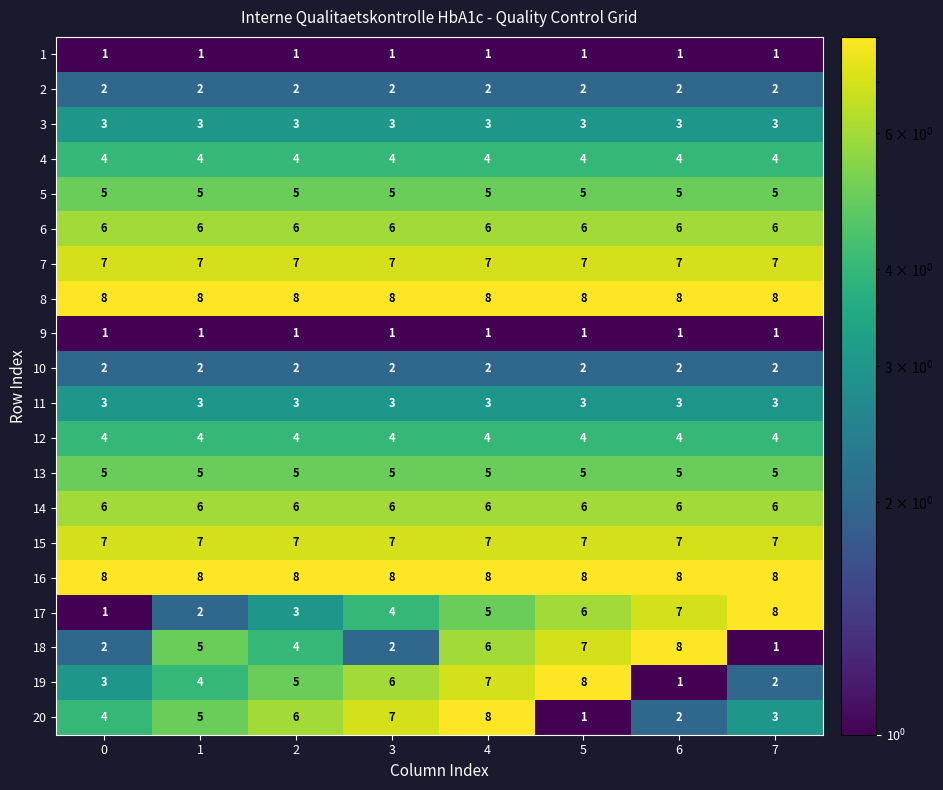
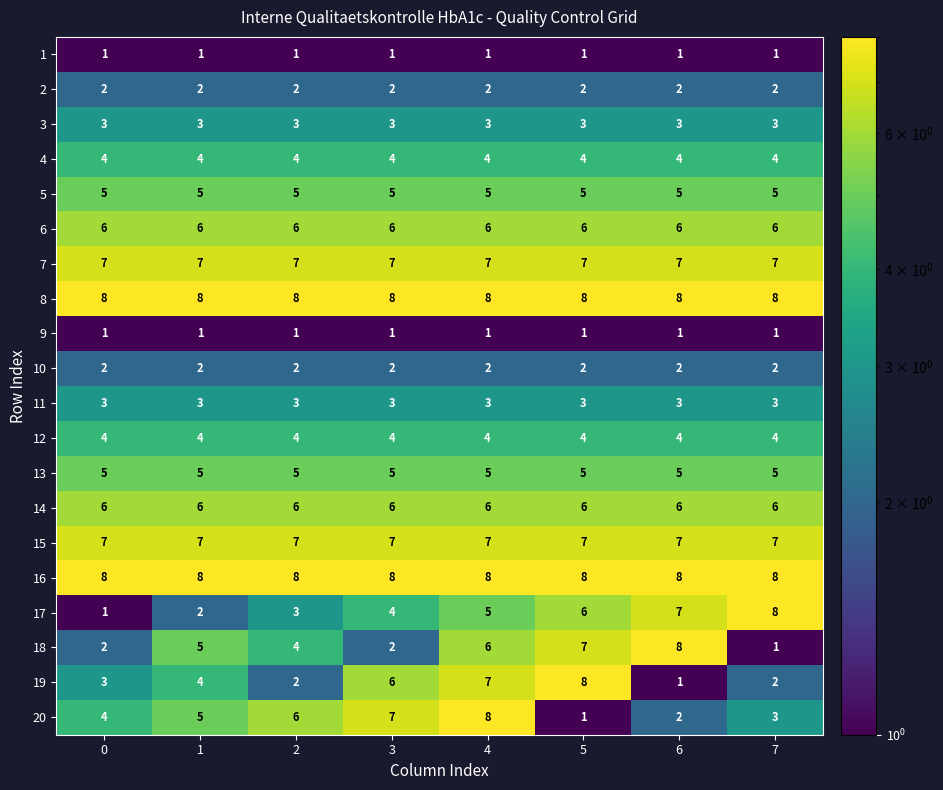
  {
    "1": {
      "0": 1,
      "1": 1,
      "2": 1,
      "3": 1,
      "4": 1,
      "5": 1,
      "6": 1,
      "7": 1
    },
    "2": {
      "0": 2,
      "1": 2,
      "2": 2,
      "3": 2,
      "4": 2,
      "5": 2,
      "6": 2,
      "7": 2
    },
    "3": {
      "0": 3,
      "1": 3,
      "2": 3,
      "3": 3,
      "4": 3,
      "5": 3,
      "6": 3,
      "7": 3
    },
    "4": {
      "0": 4,
      "1": 4,
      "2": 4,
      "3": 4,
      "4": 4,
      "5": 4,
      "6": 4,
      "7": 4
    },
    "5": {
      "0": 5,
      "1": 5,
      "2": 5,
      "3": 5,
      "4": 5,
      "5": 5,
      "6": 5,
      "7": 5
    },
    "6": {
      "0": 6,
      "1": 6,
      "2": 6,
      "3": 6,
      "4": 6,
      "5": 6,
      "6": 6,
      "7": 6
    },
    "7": {
      "0": 7,
      "1": 7,
      "2": 7,
      "3": 7,
      "4": 7,
      "5": 7,
      "6": 7,
      "7": 7
    },
    "8": {
      "0": 8,
      "1": 8,
      "2": 8,
      "3": 8,
      "4": 8,
      "5": 8,
      "6": 8,
      "7": 8
    },
    "9": {
      "0": 1,
      "1": 1,
      "2": 1,
      "3": 1,
      "4": 1,
      "5": 1,
      "6": 1,
      "7": 1
    },
    "10": {
      "0": 2,
      "1": 2,
      "2": 2,
      "3": 2,
      "4": 2,
      "5": 2,
      "6": 2,
      "7": 2
    },
    "11": {
      "0": 3,
      "1": 3,
      "2": 3,
      "3": 3,
      "4": 3,
      "5": 3,
      "6": 3,
      "7": 3
    },
    "12": {
      "0": 4,
      "1": 4,
      "2": 4,
      "3": 4,
      "4": 4,
      "5": 4,
      "6": 4,
      "7": 4
    },
    "13": {
      "0": 5,
      "1": 5,
      "2": 5,
      "3": 5,
      "4": 5,
      "5": 5,
      "6": 5,
      "7": 5
    },
    "14": {
      "0": 6,
      "1": 6,
      "2": 6,
      "3": 6,
      "4": 6,
      "5": 6,
      "6": 6,
      "7": 6
    },
    "15": {
      "0": 7,
      "1": 7,
      "2": 7,
      "3": 7,
      "4": 7,
      "5": 7,
      "6": 7,
      "7": 7
    },
    "16": {
      "0": 8,
      "1": 8,
      "2": 8,
      "3": 8,
      "4": 8,
      "5": 8,
      "6": 8,
      "7": 8
    },
    "17": {
      "0": 1,
      "1": 2,
      "2": 3,
      "3": 4,
      "4": 5,
      "5": 6,
      "6": 7,
      "7": 8
    },
    "18": {
      "0": 2,
      "1": 5,
      "2": 4,
      "3": 2,
      "4": 6,
      "5": 7,
      "6": 8,
      "7": 1
    },
    "19": {
      "0": 3,
      "1": 4,
-     "2": 5,
+     "2": 2,
      "3": 6,
      "4": 7,
      "5": 8,
      "6": 1,
      "7": 2
    },
    "20": {
      "0": 4,
      "1": 5,
      "2": 6,
      "3": 7,
      "4": 8,
      "5": 1,
      "6": 2,
      "7": 3
    }
  }
